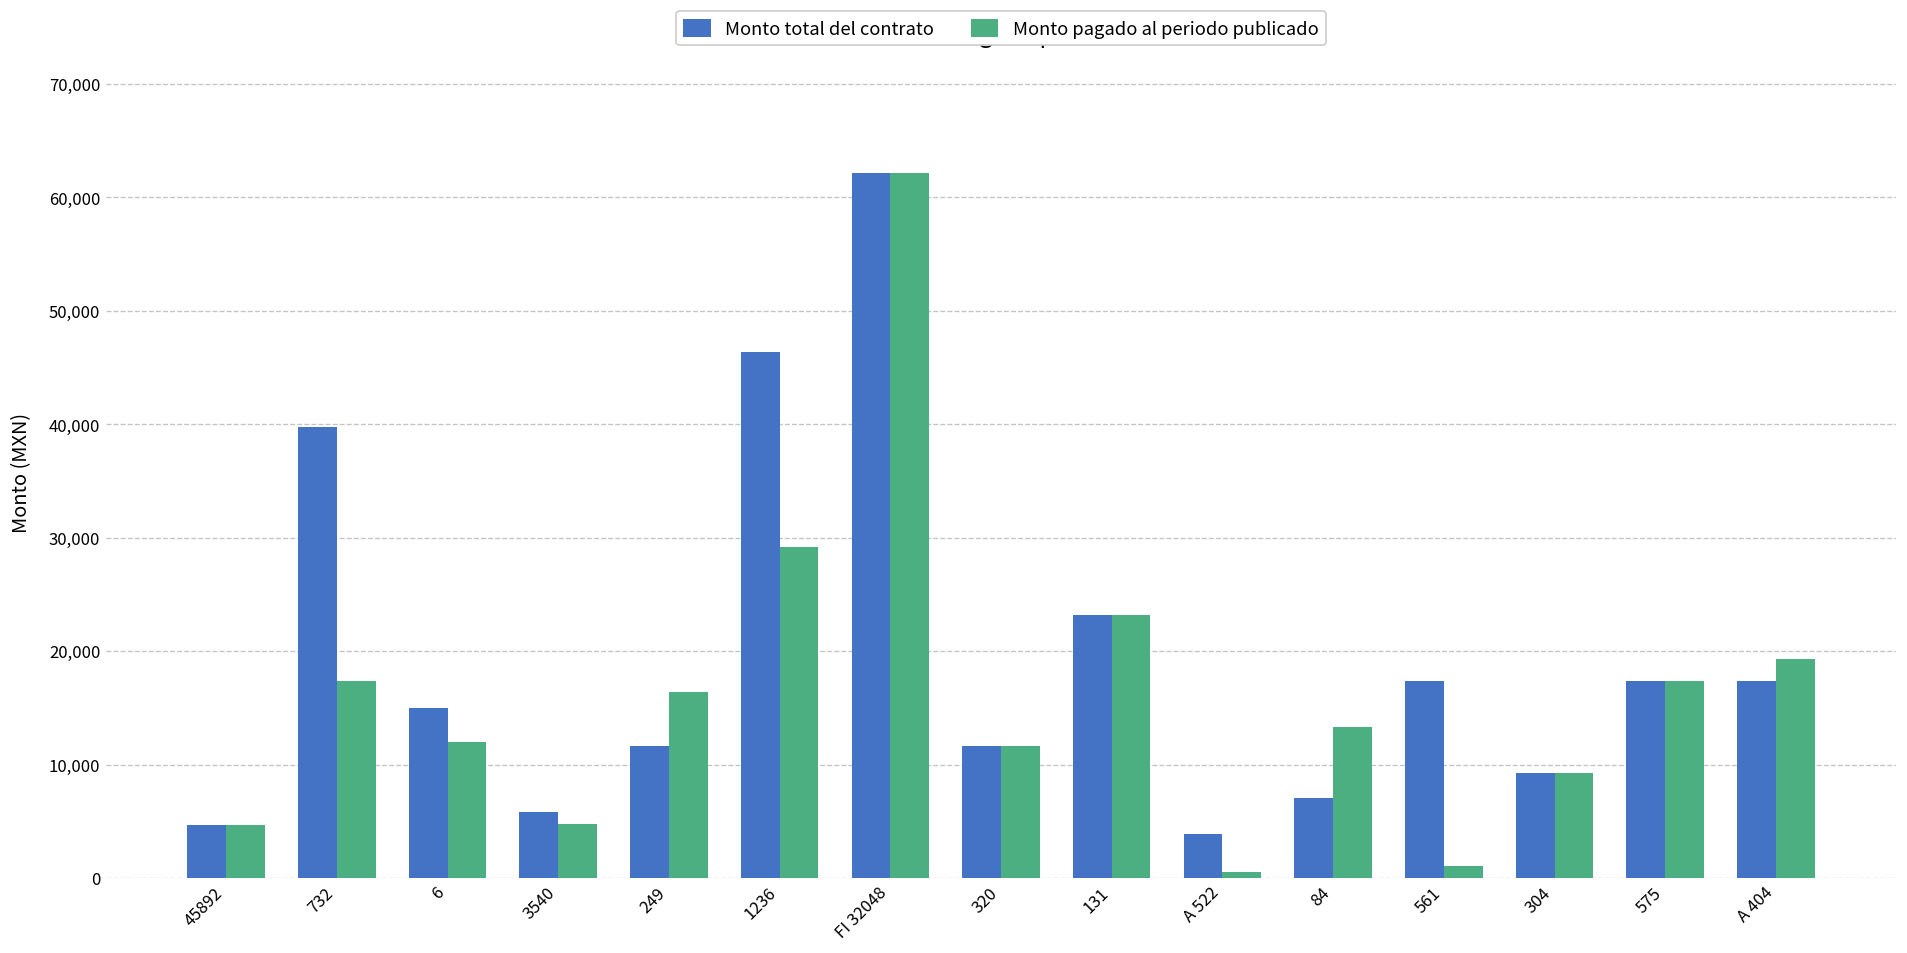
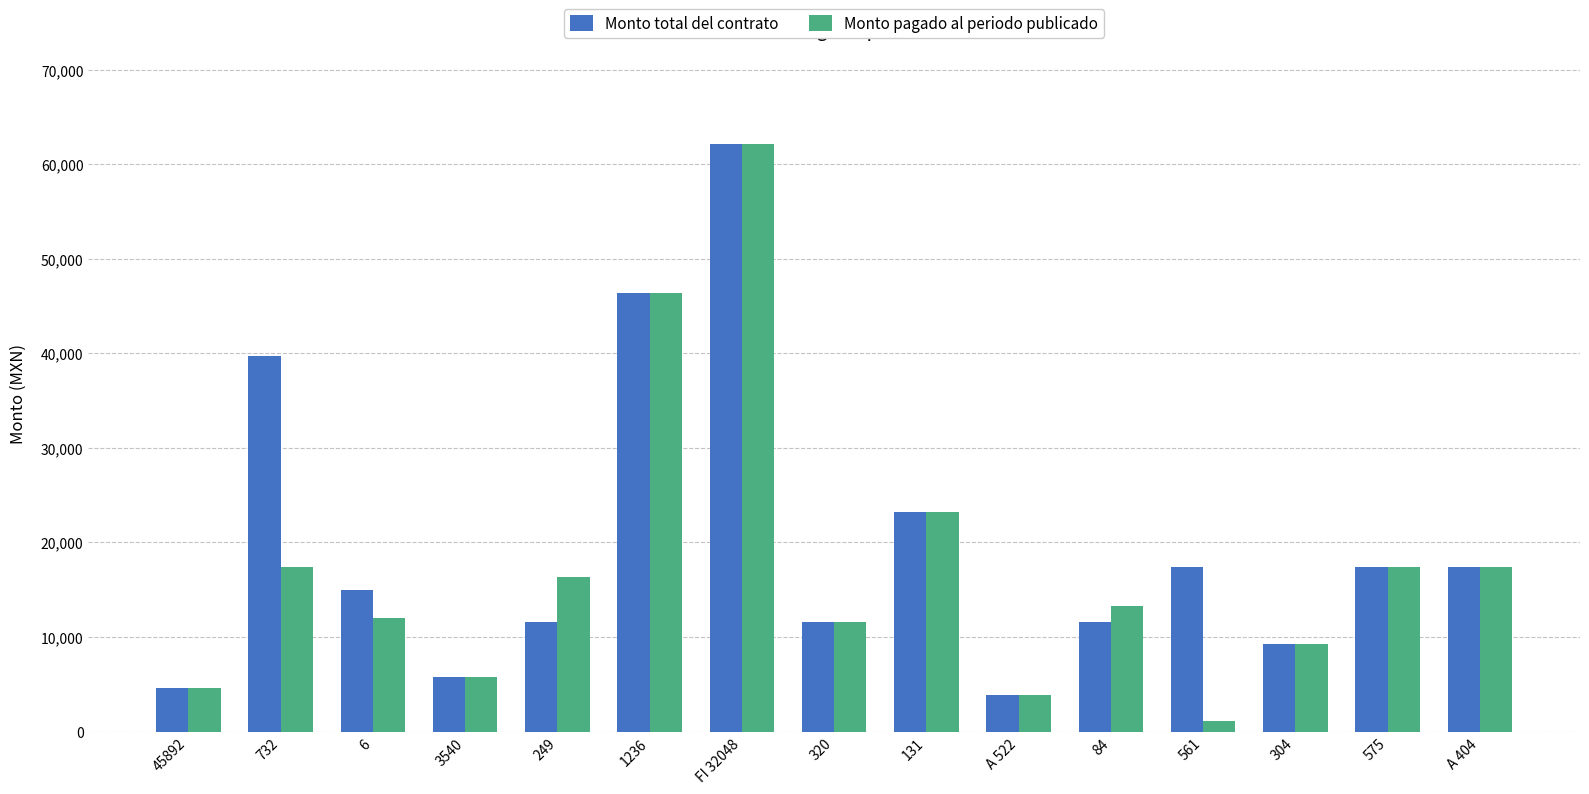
  {
    "Monto total del contrato": {
      "45892": "5,000",
      "732": "40,000",
      "6": "15,000",
      "3540": "6,000",
      "249": "12,000",
      "1236": "46,000",
      "FI 32048": "62,000",
      "320": "12,000",
      "131": "23,000",
      "A 522": "4,000",
-     "84": "7,000",
+     "84": "12,000",
      "561": "17,000",
      "304": "9,000",
      "575": "17,000",
      "A 404": "17,000"
    },
    "Monto pagado al periodo publicado": {
      "45892": "5,000",
      "732": "17,000",
      "6": "12,000",
-     "3540": "5,000",
+     "3540": "6,000",
      "249": "16,000",
-     "1236": "29,000",
+     "1236": "46,000",
      "FI 32048": "62,000",
      "320": "12,000",
      "131": "23,000",
-     "A 522": "1,000",
+     "A 522": "4,000",
      "84": "13,000",
      "561": "1,000",
      "304": "9,000",
      "575": "17,000",
-     "A 404": "19,000"
+     "A 404": "17,000"
    }
  }
